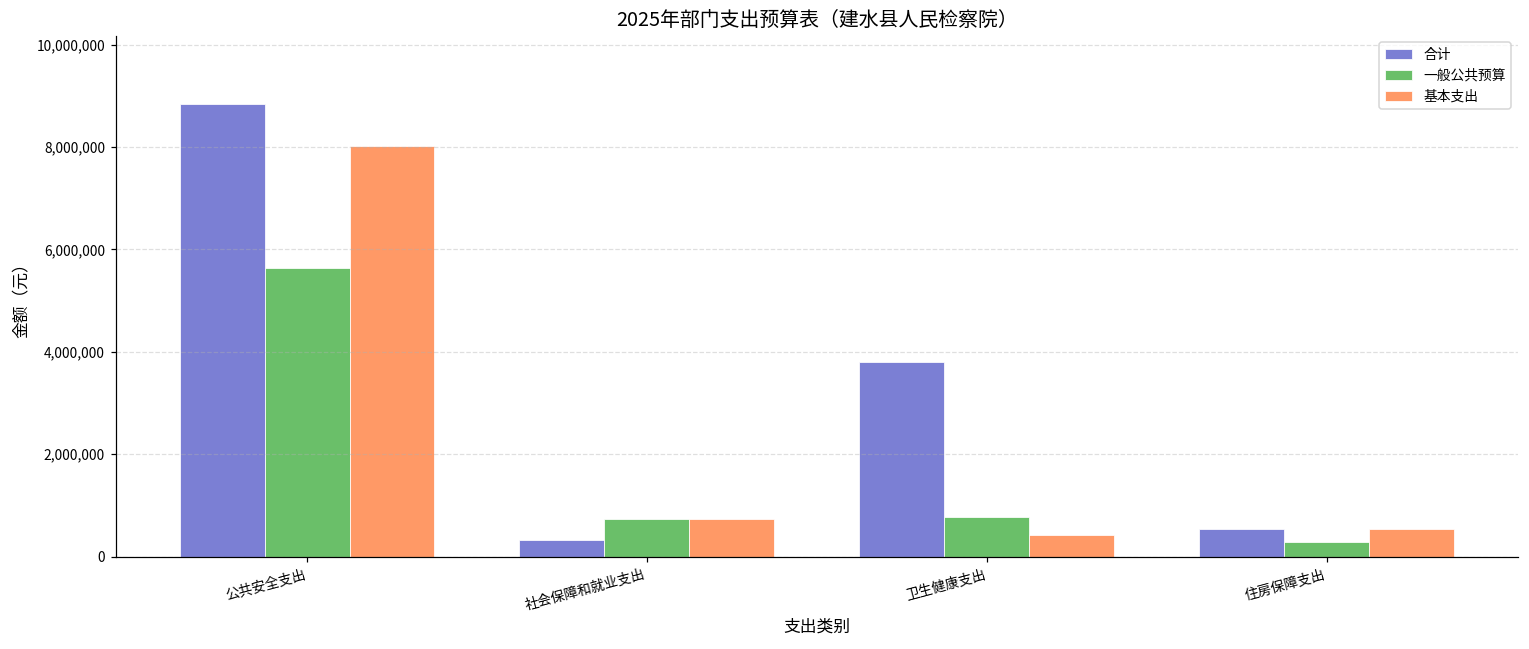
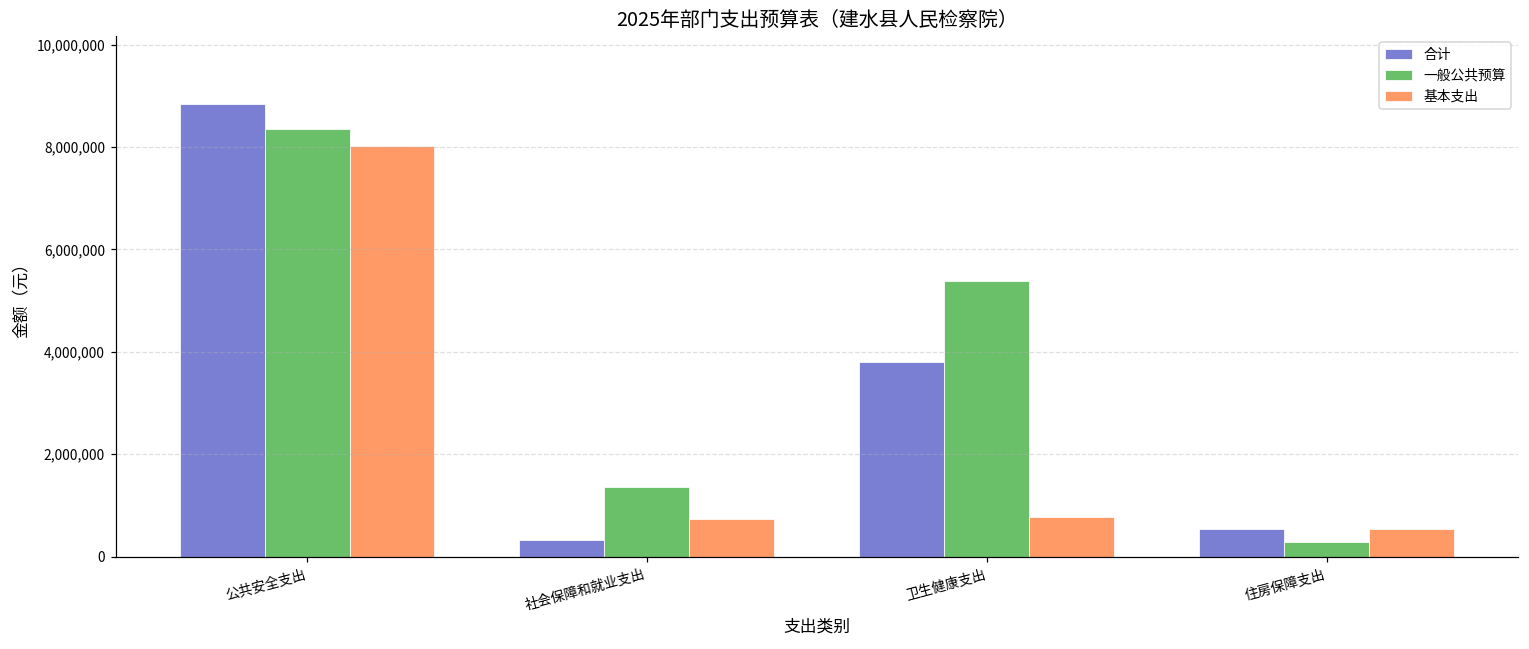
  {
    "合计": {
      "公共安全支出": "8,900,000",
      "社会保障和就业支出": "300,000",
      "卫生健康支出": "3,800,000",
      "住房保障支出": "500,000"
    },
    "一般公共预算": {
-     "公共安全支出": "5,600,000",
-     "社会保障和就业支出": "700,000",
-     "卫生健康支出": "800,000",
+     "公共安全支出": "8,400,000",
+     "社会保障和就业支出": "1,400,000",
+     "卫生健康支出": "5,400,000",
      "住房保障支出": "300,000"
    },
    "基本支出": {
      "公共安全支出": "8,000,000",
      "社会保障和就业支出": "700,000",
-     "卫生健康支出": "400,000",
+     "卫生健康支出": "800,000",
      "住房保障支出": "500,000"
    }
  }
